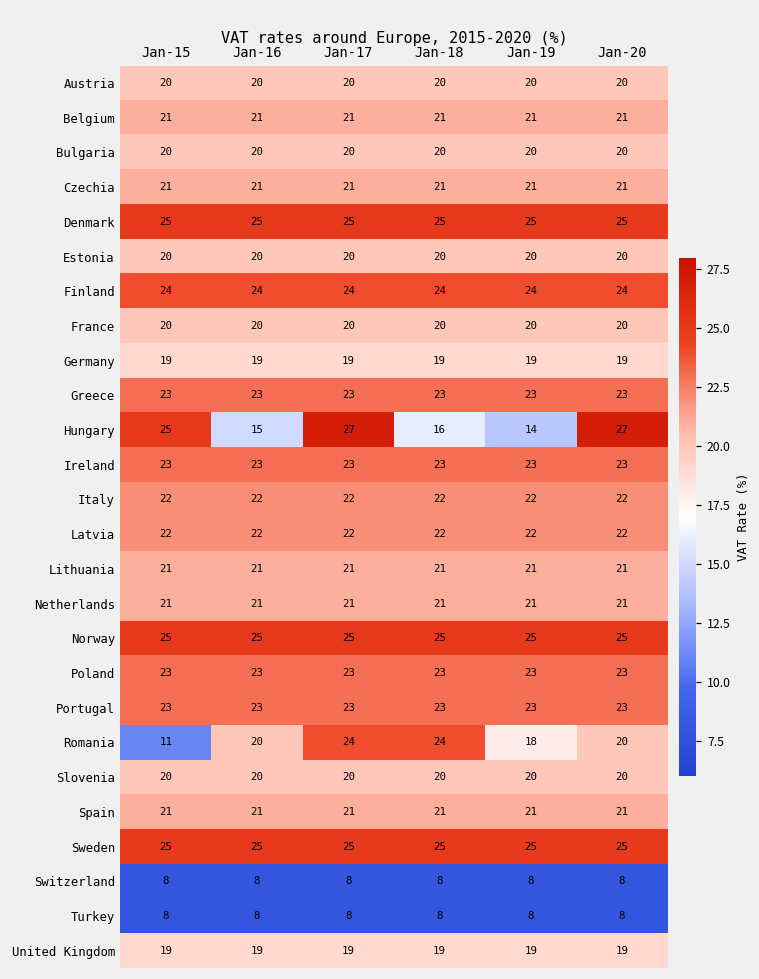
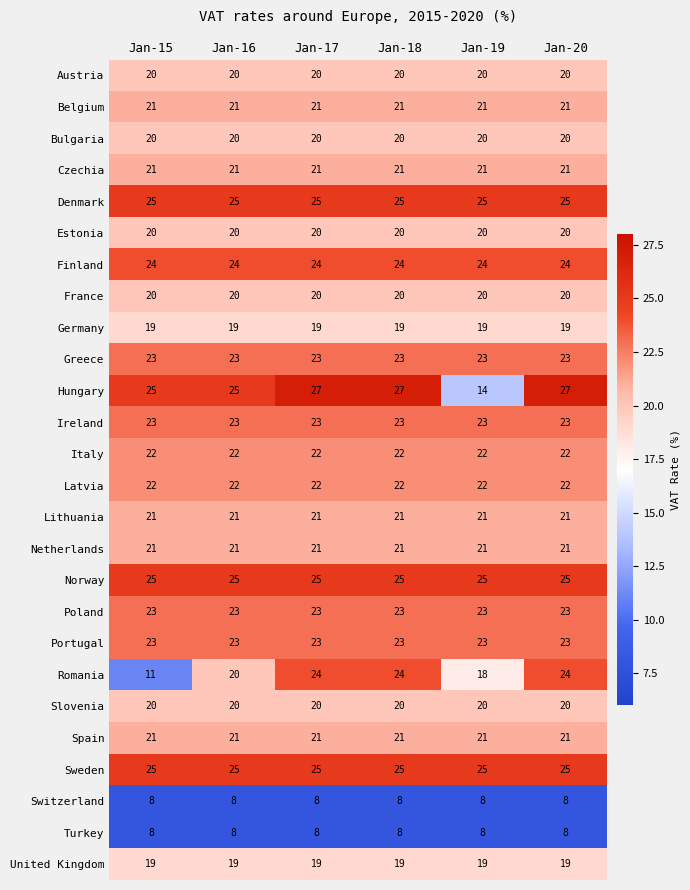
  {
    "Austria": {
      "Jan-15": 20,
      "Jan-16": 20,
      "Jan-17": 20,
      "Jan-18": 20,
      "Jan-19": 20,
      "Jan-20": 20
    },
    "Belgium": {
      "Jan-15": 21,
      "Jan-16": 21,
      "Jan-17": 21,
      "Jan-18": 21,
      "Jan-19": 21,
      "Jan-20": 21
    },
    "Bulgaria": {
      "Jan-15": 20,
      "Jan-16": 20,
      "Jan-17": 20,
      "Jan-18": 20,
      "Jan-19": 20,
      "Jan-20": 20
    },
    "Czechia": {
      "Jan-15": 21,
      "Jan-16": 21,
      "Jan-17": 21,
      "Jan-18": 21,
      "Jan-19": 21,
      "Jan-20": 21
    },
    "Denmark": {
      "Jan-15": 25,
      "Jan-16": 25,
      "Jan-17": 25,
      "Jan-18": 25,
      "Jan-19": 25,
      "Jan-20": 25
    },
    "Estonia": {
      "Jan-15": 20,
      "Jan-16": 20,
      "Jan-17": 20,
      "Jan-18": 20,
      "Jan-19": 20,
      "Jan-20": 20
    },
    "Finland": {
      "Jan-15": 24,
      "Jan-16": 24,
      "Jan-17": 24,
      "Jan-18": 24,
      "Jan-19": 24,
      "Jan-20": 24
    },
    "France": {
      "Jan-15": 20,
      "Jan-16": 20,
      "Jan-17": 20,
      "Jan-18": 20,
      "Jan-19": 20,
      "Jan-20": 20
    },
    "Germany": {
      "Jan-15": 19,
      "Jan-16": 19,
      "Jan-17": 19,
      "Jan-18": 19,
      "Jan-19": 19,
      "Jan-20": 19
    },
    "Greece": {
      "Jan-15": 23,
      "Jan-16": 23,
      "Jan-17": 23,
      "Jan-18": 23,
      "Jan-19": 23,
      "Jan-20": 23
    },
    "Hungary": {
      "Jan-15": 25,
-     "Jan-16": 15,
+     "Jan-16": 25,
      "Jan-17": 27,
-     "Jan-18": 16,
+     "Jan-18": 27,
      "Jan-19": 14,
      "Jan-20": 27
    },
    "Ireland": {
      "Jan-15": 23,
      "Jan-16": 23,
      "Jan-17": 23,
      "Jan-18": 23,
      "Jan-19": 23,
      "Jan-20": 23
    },
    "Italy": {
      "Jan-15": 22,
      "Jan-16": 22,
      "Jan-17": 22,
      "Jan-18": 22,
      "Jan-19": 22,
      "Jan-20": 22
    },
    "Latvia": {
      "Jan-15": 22,
      "Jan-16": 22,
      "Jan-17": 22,
      "Jan-18": 22,
      "Jan-19": 22,
      "Jan-20": 22
    },
    "Lithuania": {
      "Jan-15": 21,
      "Jan-16": 21,
      "Jan-17": 21,
      "Jan-18": 21,
      "Jan-19": 21,
      "Jan-20": 21
    },
    "Netherlands": {
      "Jan-15": 21,
      "Jan-16": 21,
      "Jan-17": 21,
      "Jan-18": 21,
      "Jan-19": 21,
      "Jan-20": 21
    },
    "Norway": {
      "Jan-15": 25,
      "Jan-16": 25,
      "Jan-17": 25,
      "Jan-18": 25,
      "Jan-19": 25,
      "Jan-20": 25
    },
    "Poland": {
      "Jan-15": 23,
      "Jan-16": 23,
      "Jan-17": 23,
      "Jan-18": 23,
      "Jan-19": 23,
      "Jan-20": 23
    },
    "Portugal": {
      "Jan-15": 23,
      "Jan-16": 23,
      "Jan-17": 23,
      "Jan-18": 23,
      "Jan-19": 23,
      "Jan-20": 23
    },
    "Romania": {
      "Jan-15": 11,
      "Jan-16": 20,
      "Jan-17": 24,
      "Jan-18": 24,
      "Jan-19": 18,
-     "Jan-20": 20
+     "Jan-20": 24
    },
    "Slovenia": {
      "Jan-15": 20,
      "Jan-16": 20,
      "Jan-17": 20,
      "Jan-18": 20,
      "Jan-19": 20,
      "Jan-20": 20
    },
    "Spain": {
      "Jan-15": 21,
      "Jan-16": 21,
      "Jan-17": 21,
      "Jan-18": 21,
      "Jan-19": 21,
      "Jan-20": 21
    },
    "Sweden": {
      "Jan-15": 25,
      "Jan-16": 25,
      "Jan-17": 25,
      "Jan-18": 25,
      "Jan-19": 25,
      "Jan-20": 25
    },
    "Switzerland": {
      "Jan-15": 8,
      "Jan-16": 8,
      "Jan-17": 8,
      "Jan-18": 8,
      "Jan-19": 8,
      "Jan-20": 8
    },
    "Turkey": {
      "Jan-15": 8,
      "Jan-16": 8,
      "Jan-17": 8,
      "Jan-18": 8,
      "Jan-19": 8,
      "Jan-20": 8
    },
    "United Kingdom": {
      "Jan-15": 19,
      "Jan-16": 19,
      "Jan-17": 19,
      "Jan-18": 19,
      "Jan-19": 19,
      "Jan-20": 19
    }
  }
